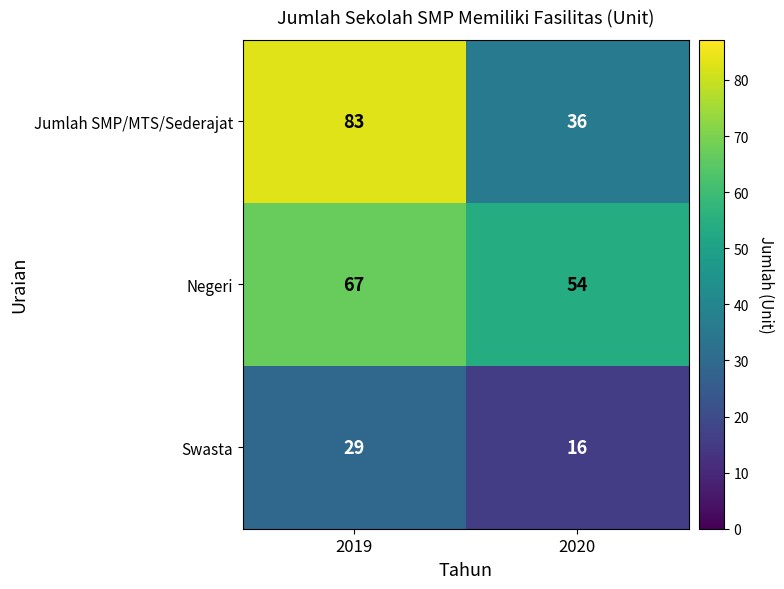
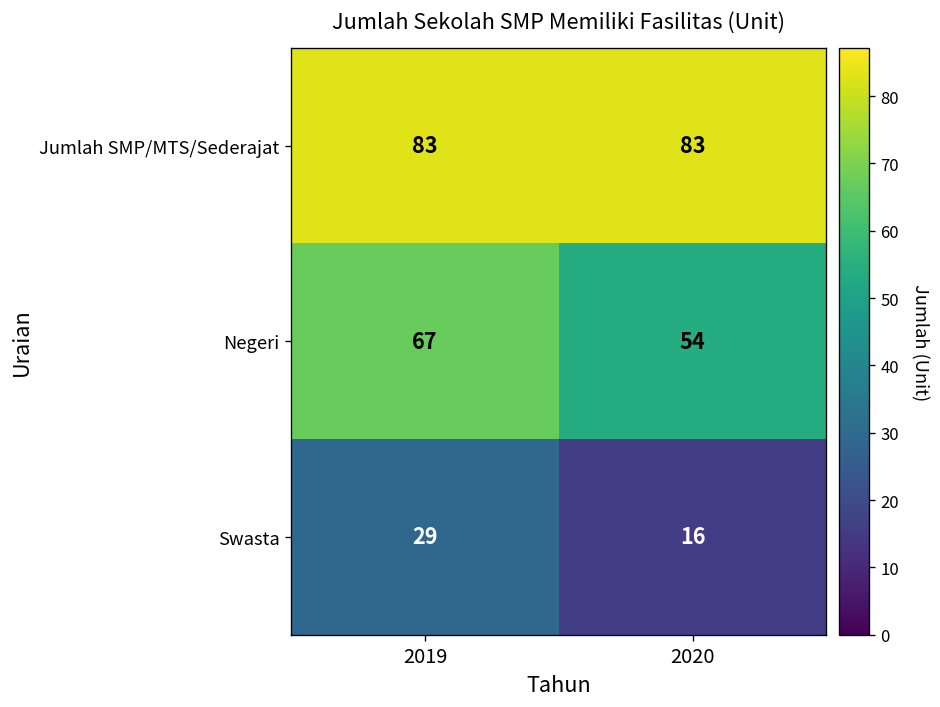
  {
    "Jumlah SMP/MTS/Sederajat": {
      "2019": 83,
-     "2020": 36
+     "2020": 83
    },
    "Negeri": {
      "2019": 67,
      "2020": 54
    },
    "Swasta": {
      "2019": 29,
      "2020": 16
    }
  }
